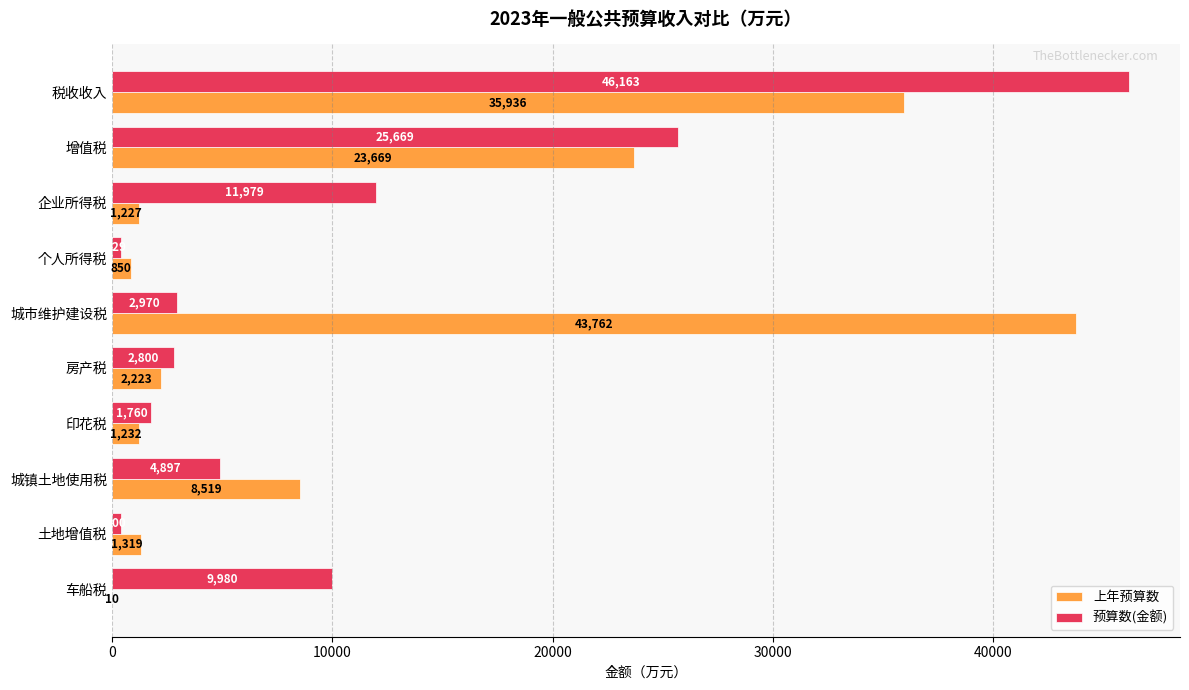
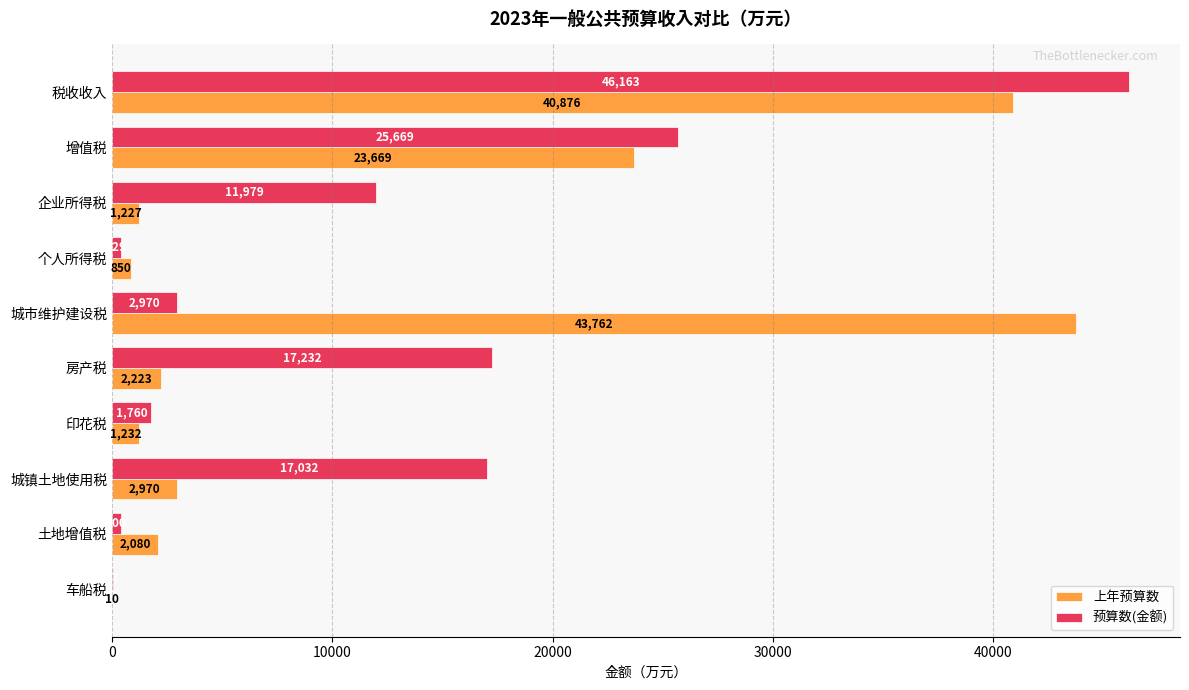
  {
    "上年预算数": {
-     "税收收入": "35,936",
+     "税收收入": "40,876",
      "增值税": "23,669",
      "企业所得税": "1,227",
      "个人所得税": "850",
      "城市维护建设税": "43,762",
      "房产税": "2,223",
      "印花税": "1,232",
-     "城镇土地使用税": "8,519",
-     "土地增值税": "1,319",
+     "城镇土地使用税": "2,970",
+     "土地增值税": "2,080",
      "车船税": "10"
    },
    "预算数(金额)": {
      "税收收入": "46,163",
      "增值税": "25,669",
      "企业所得税": "11,979",
      "城市维护建设税": "2,970",
-     "房产税": "2,800",
+     "房产税": "17,232",
      "印花税": "1,760",
-     "城镇土地使用税": "4,897",
-     "车船税": "10000"
+     "城镇土地使用税": "17,032",
+     "车船税": "0"
    }
  }
